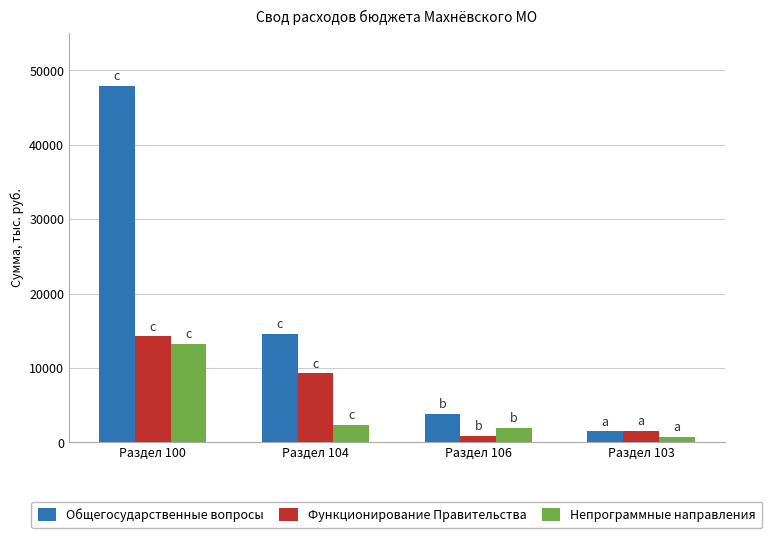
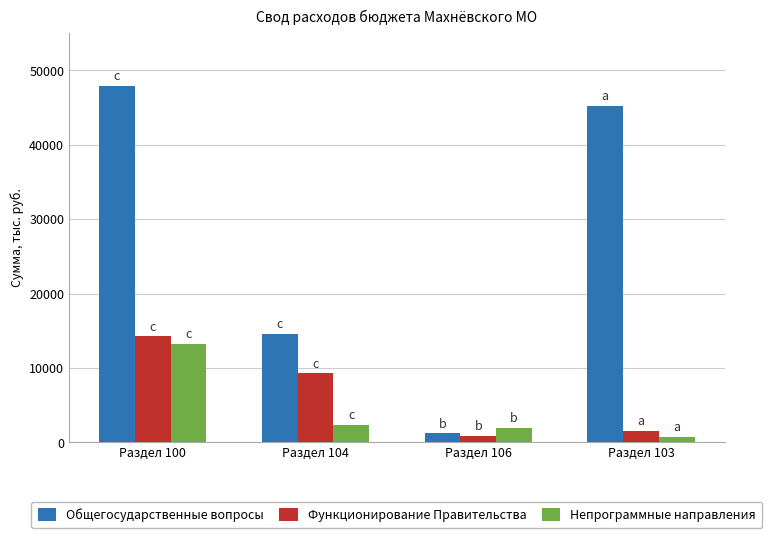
  {
    "Общегосударственные вопросы": {
      "Раздел 100": 48000,
      "Раздел 104": 15000,
-     "Раздел 106": 4000,
-     "Раздел 103": 1000
+     "Раздел 106": 1000,
+     "Раздел 103": 45000
    },
    "Функционирование Правительства": {
      "Раздел 100": 14000,
      "Раздел 104": 9000,
      "Раздел 106": 1000,
      "Раздел 103": 2000
    },
    "Непрограммные направления": {
      "Раздел 100": 13000,
      "Раздел 104": 2000,
      "Раздел 106": 2000,
      "Раздел 103": 1000
    }
  }
